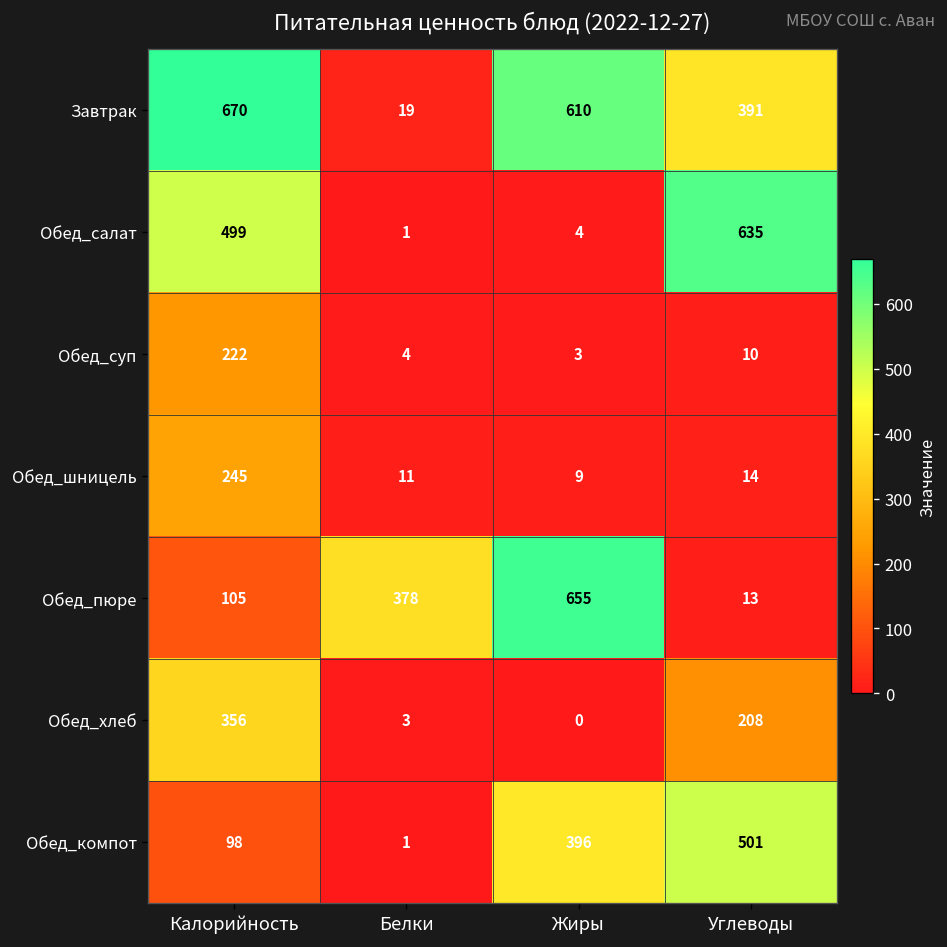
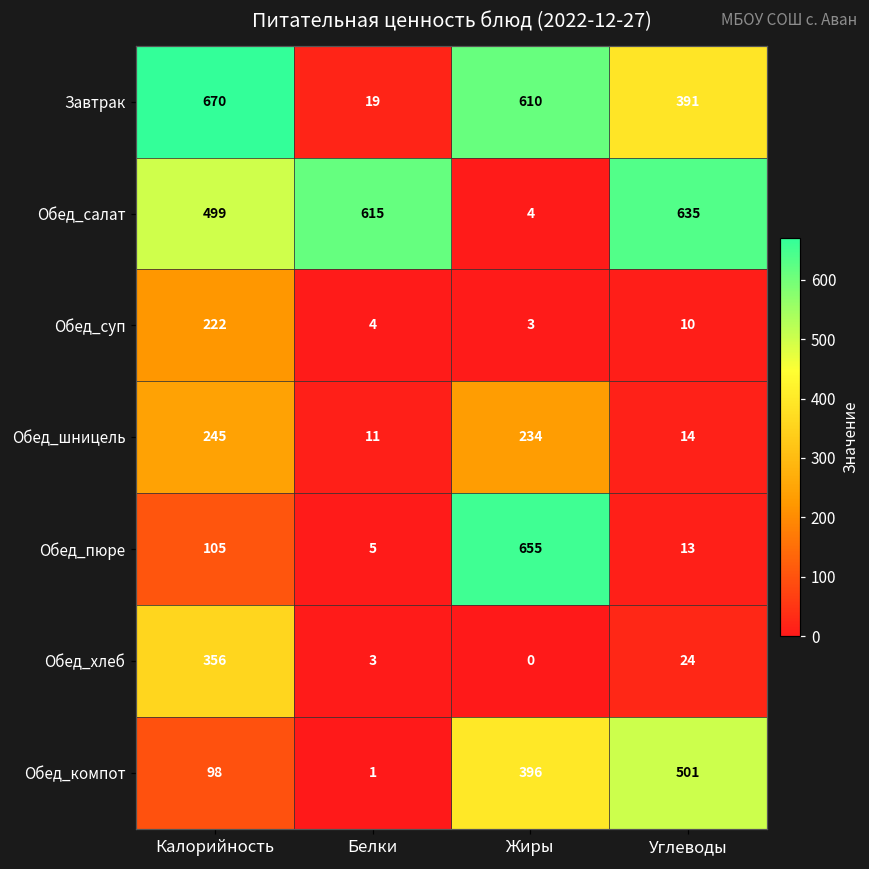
  {
    "Завтрак": {
      "Калорийность": 670,
      "Белки": 19,
      "Жиры": 610,
      "Углеводы": 391
    },
    "Обед_салат": {
      "Калорийность": 499,
-     "Белки": 1,
+     "Белки": 615,
      "Жиры": 4,
      "Углеводы": 635
    },
    "Обед_суп": {
      "Калорийность": 222,
      "Белки": 4,
      "Жиры": 3,
      "Углеводы": 10
    },
    "Обед_шницель": {
      "Калорийность": 245,
      "Белки": 11,
-     "Жиры": 9,
+     "Жиры": 234,
      "Углеводы": 14
    },
    "Обед_пюре": {
      "Калорийность": 105,
-     "Белки": 378,
+     "Белки": 5,
      "Жиры": 655,
      "Углеводы": 13
    },
    "Обед_хлеб": {
      "Калорийность": 356,
      "Белки": 3,
      "Жиры": 0,
-     "Углеводы": 208
+     "Углеводы": 24
    },
    "Обед_компот": {
      "Калорийность": 98,
      "Белки": 1,
      "Жиры": 396,
      "Углеводы": 501
    }
  }
